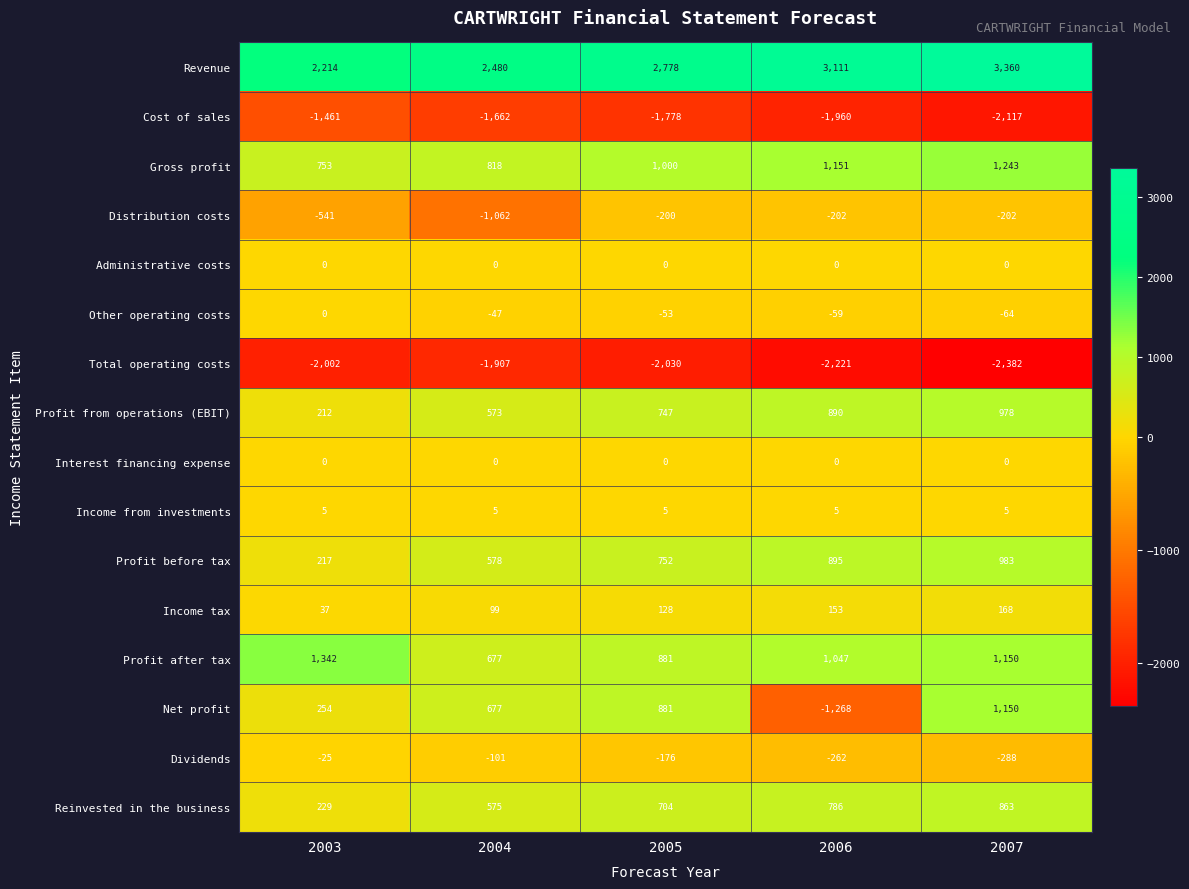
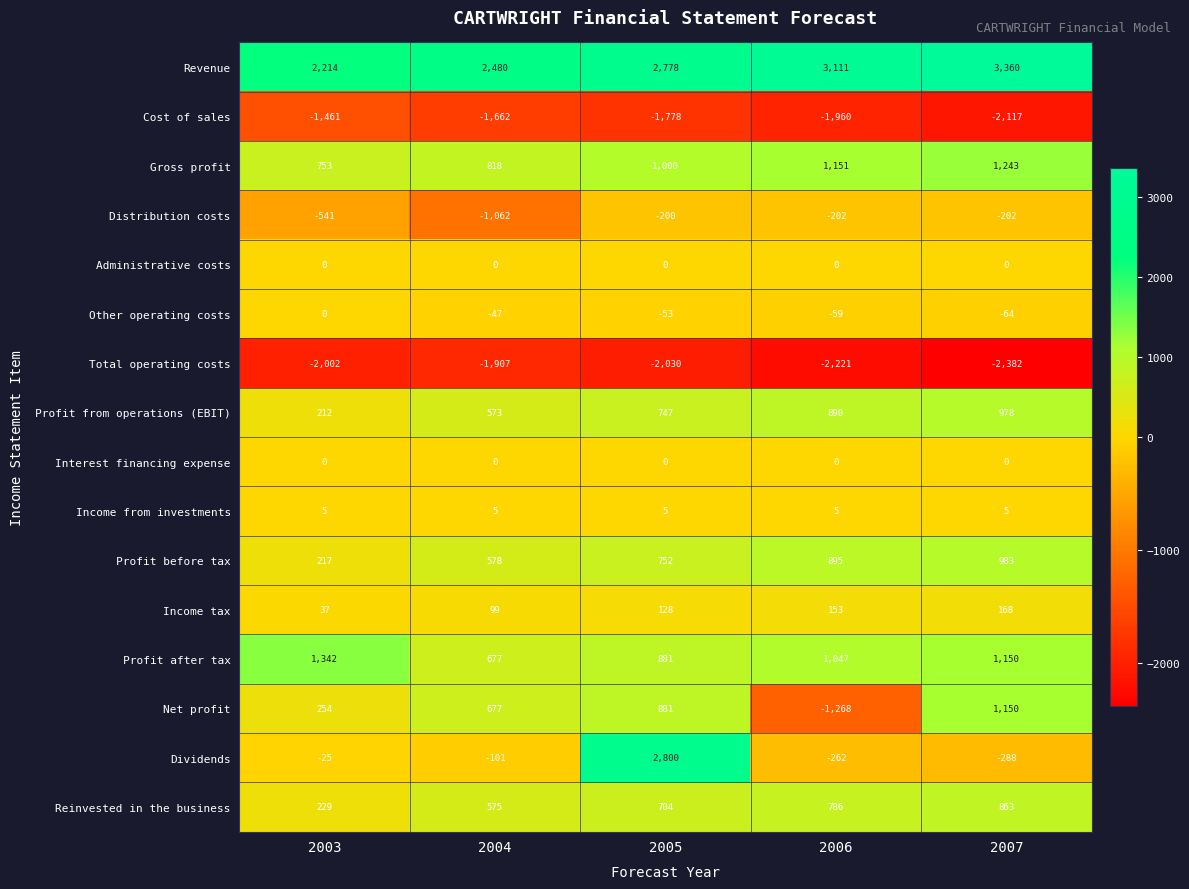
  {
    "Revenue": {
      "2003": "2,214",
      "2004": "2,480",
      "2005": "2,778",
      "2006": "3,111",
      "2007": "3,360"
    },
    "Cost of sales": {
      "2003": "-1,461",
      "2004": "-1,662",
      "2005": "-1,778",
      "2006": "-1,960",
      "2007": "-2,117"
    },
    "Gross profit": {
      "2003": "753",
      "2004": "818",
      "2005": "1,000",
      "2006": "1,151",
      "2007": "1,243"
    },
    "Distribution costs": {
      "2003": "-541",
      "2004": "-1,062",
      "2005": "-200",
      "2006": "-202",
      "2007": "-202"
    },
    "Administrative costs": {
      "2003": "0",
      "2004": "0",
      "2005": "0",
      "2006": "0",
      "2007": "0"
    },
    "Other operating costs": {
      "2003": "0",
      "2004": "-47",
      "2005": "-53",
      "2006": "-59",
      "2007": "-64"
    },
    "Total operating costs": {
      "2003": "-2,002",
      "2004": "-1,907",
      "2005": "-2,030",
      "2006": "-2,221",
      "2007": "-2,382"
    },
    "Profit from operations (EBIT)": {
      "2003": "212",
      "2004": "573",
      "2005": "747",
      "2006": "890",
      "2007": "978"
    },
    "Interest financing expense": {
      "2003": "0",
      "2004": "0",
      "2005": "0",
      "2006": "0",
      "2007": "0"
    },
    "Income from investments": {
      "2003": "5",
      "2004": "5",
      "2005": "5",
      "2006": "5",
      "2007": "5"
    },
    "Profit before tax": {
      "2003": "217",
      "2004": "578",
      "2005": "752",
      "2006": "895",
      "2007": "983"
    },
    "Income tax": {
      "2003": "37",
      "2004": "99",
      "2005": "128",
      "2006": "153",
      "2007": "168"
    },
    "Profit after tax": {
      "2003": "1,342",
      "2004": "677",
      "2005": "881",
      "2006": "1,047",
      "2007": "1,150"
    },
    "Net profit": {
      "2003": "254",
      "2004": "677",
      "2005": "881",
      "2006": "-1,268",
      "2007": "1,150"
    },
    "Dividends": {
      "2003": "-25",
      "2004": "-101",
-     "2005": "-176",
+     "2005": "2,800",
      "2006": "-262",
      "2007": "-288"
    },
    "Reinvested in the business": {
      "2003": "229",
      "2004": "575",
      "2005": "704",
      "2006": "786",
      "2007": "863"
    }
  }
